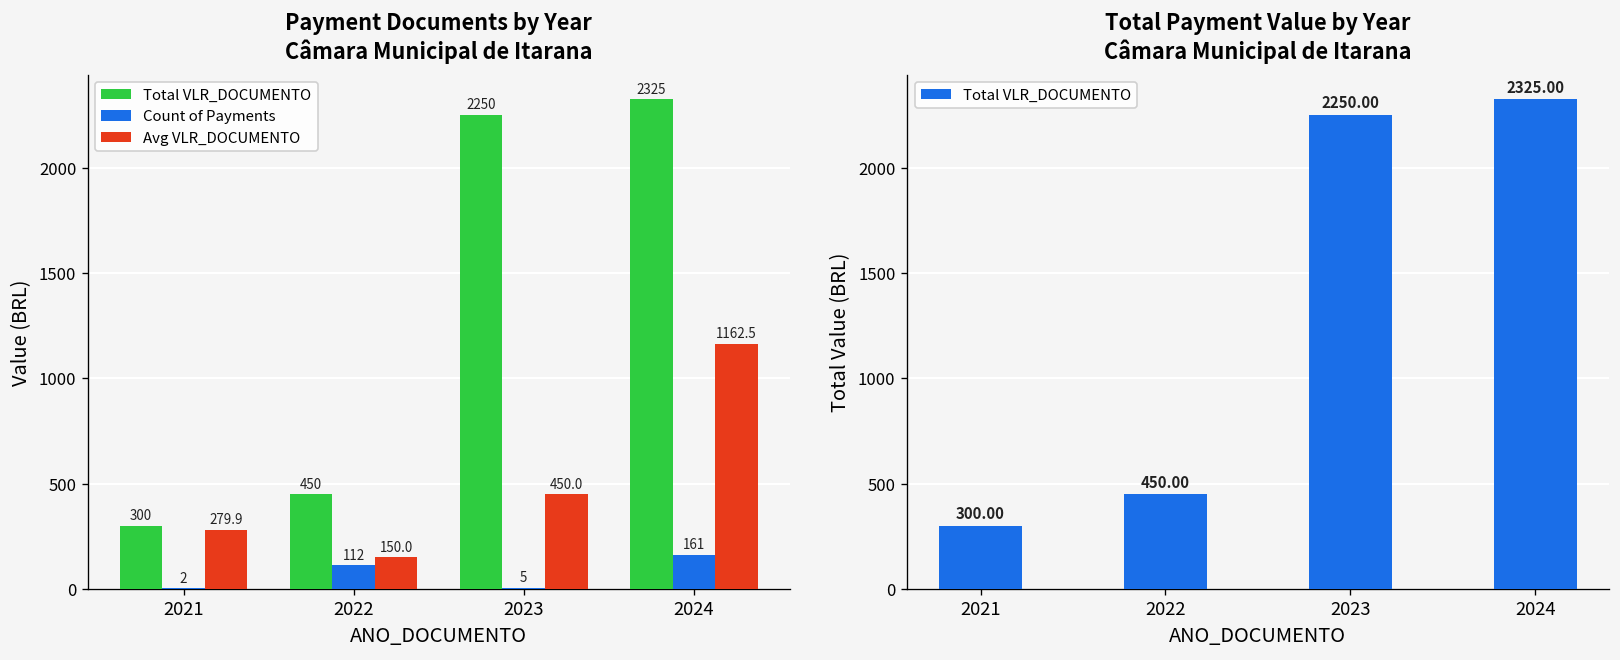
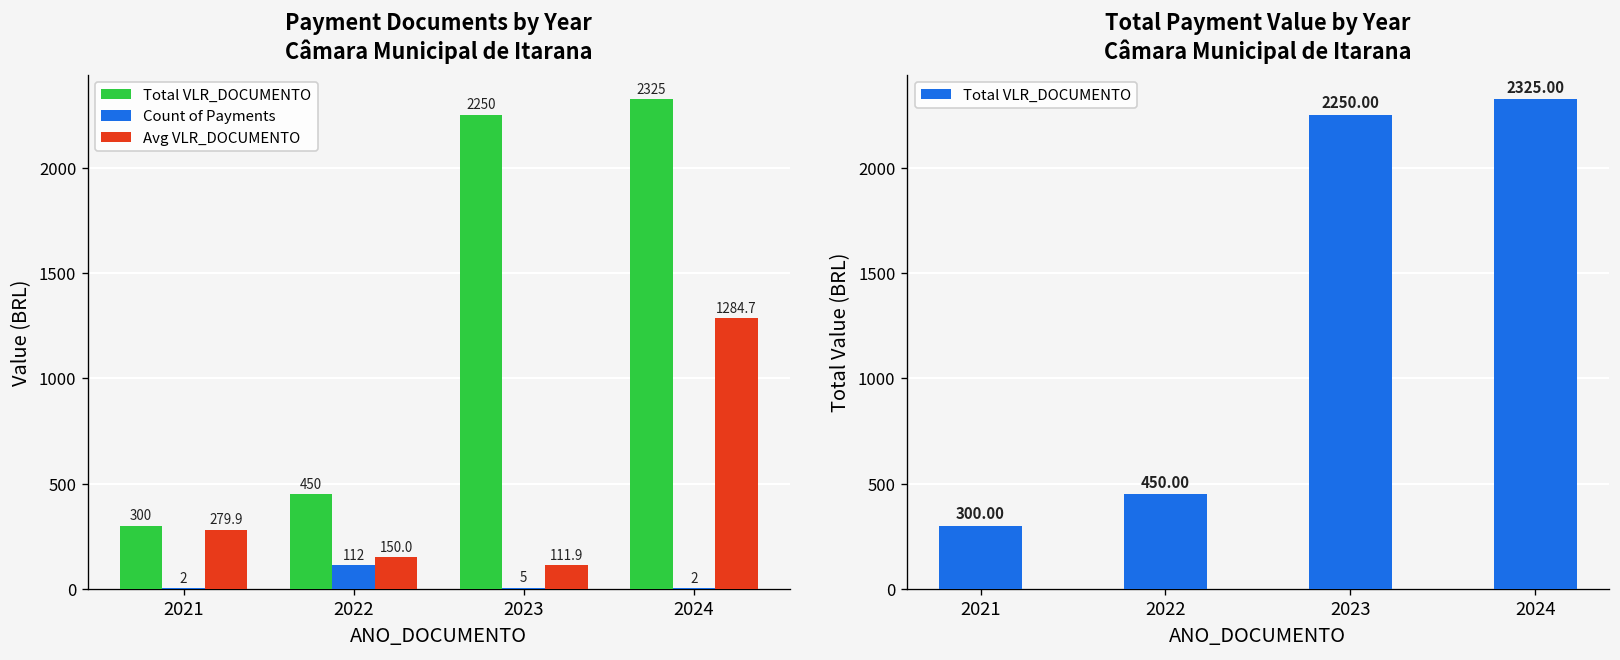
  {
    "Payment Documents by Year Câmara Municipal de Itarana": {
      "Count of Payments": {
        "2021": 2,
        "2022": 112,
        "2023": 5,
-       "2024": 161
+       "2024": 2
      },
      "Avg VLR_DOCUMENTO": {
        "2021": 279.9,
        "2022": 150.0,
-       "2023": 450.0,
-       "2024": 1162.5
+       "2023": 111.9,
+       "2024": 1284.7
      }
    },
    "Total Payment Value by Year Câmara Municipal de Itarana": {
      "2021": 300.00,
      "2022": 450.00,
      "2023": 2250.00,
      "2024": 2325.00
    }
  }
